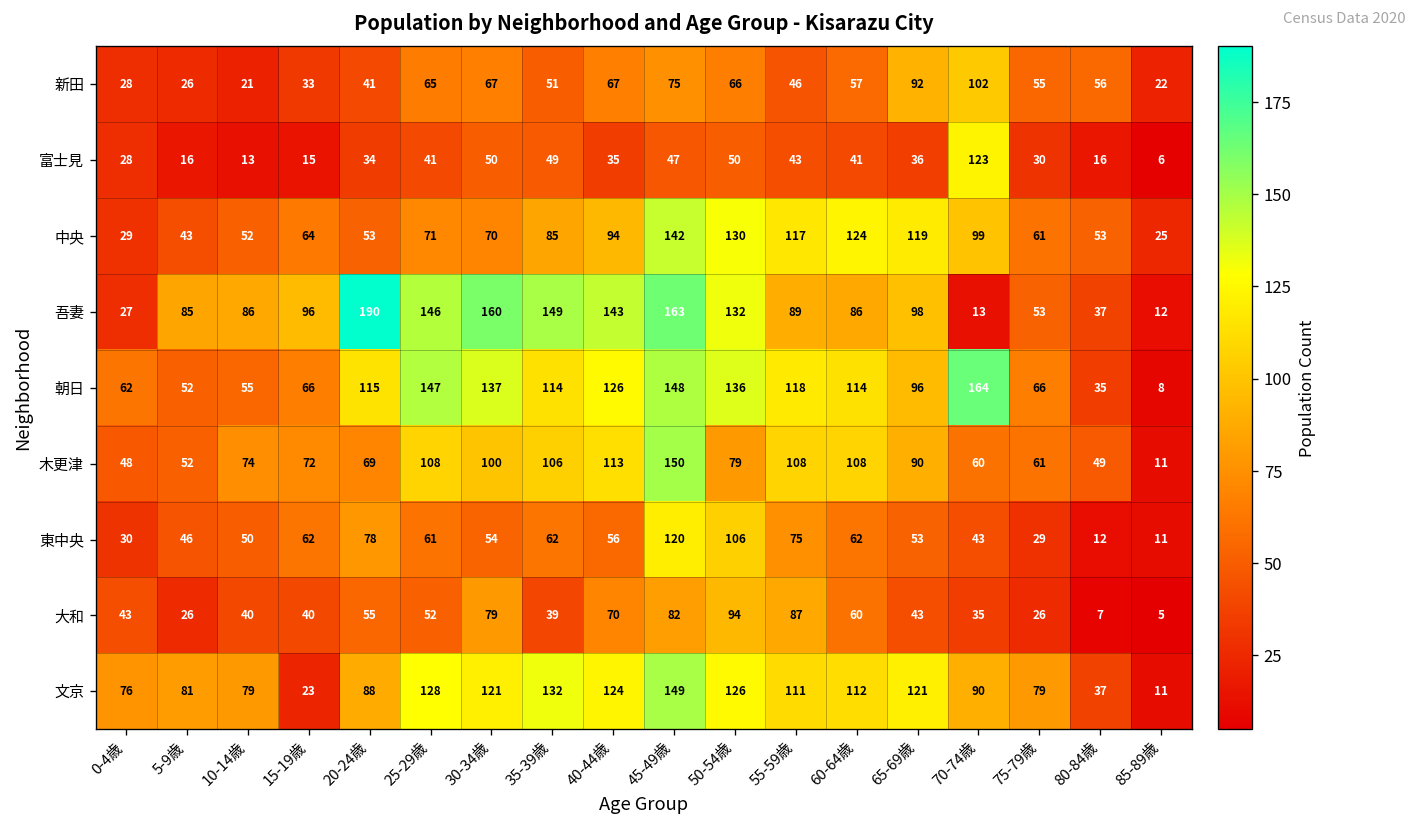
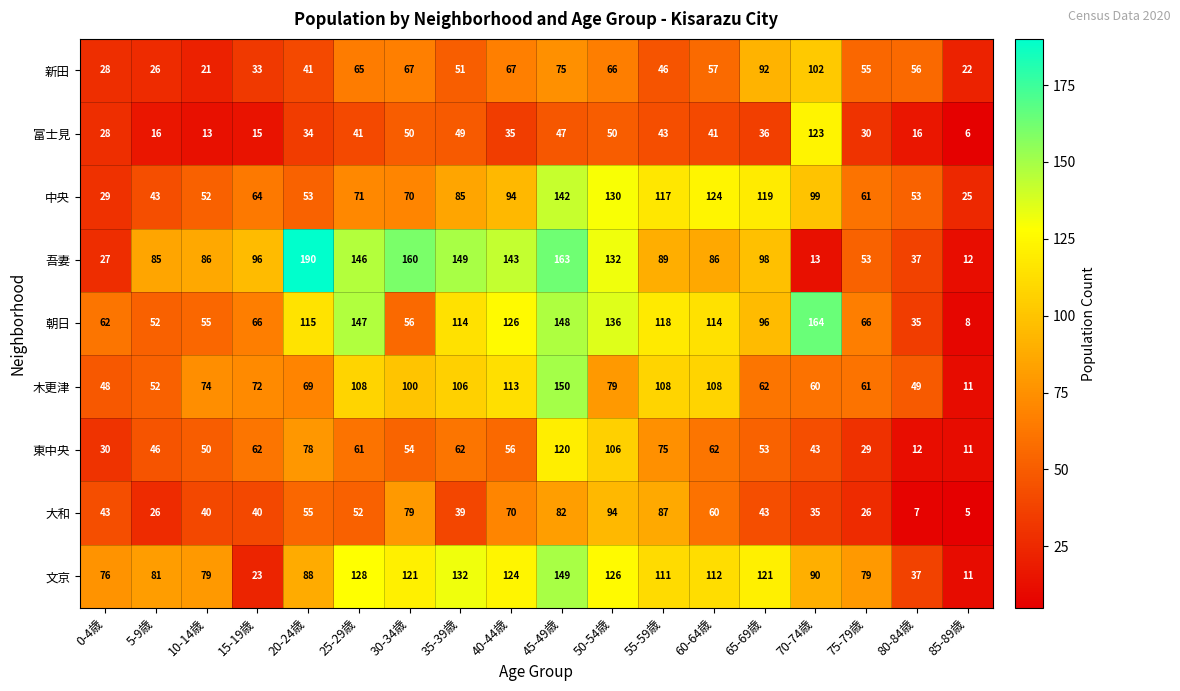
  {
    "新田": {
      "0-4歳": 28,
      "5-9歳": 26,
      "10-14歳": 21,
      "15-19歳": 33,
      "20-24歳": 41,
      "25-29歳": 65,
      "30-34歳": 67,
      "35-39歳": 51,
      "40-44歳": 67,
      "45-49歳": 75,
      "50-54歳": 66,
      "55-59歳": 46,
      "60-64歳": 57,
      "65-69歳": 92,
      "70-74歳": 102,
      "75-79歳": 55,
      "80-84歳": 56,
      "85-89歳": 22
    },
    "富士見": {
      "0-4歳": 28,
      "5-9歳": 16,
      "10-14歳": 13,
      "15-19歳": 15,
      "20-24歳": 34,
      "25-29歳": 41,
      "30-34歳": 50,
      "35-39歳": 49,
      "40-44歳": 35,
      "45-49歳": 47,
      "50-54歳": 50,
      "55-59歳": 43,
      "60-64歳": 41,
      "65-69歳": 36,
      "70-74歳": 123,
      "75-79歳": 30,
      "80-84歳": 16,
      "85-89歳": 6
    },
    "中央": {
      "0-4歳": 29,
      "5-9歳": 43,
      "10-14歳": 52,
      "15-19歳": 64,
      "20-24歳": 53,
      "25-29歳": 71,
      "30-34歳": 70,
      "35-39歳": 85,
      "40-44歳": 94,
      "45-49歳": 142,
      "50-54歳": 130,
      "55-59歳": 117,
      "60-64歳": 124,
      "65-69歳": 119,
      "70-74歳": 99,
      "75-79歳": 61,
      "80-84歳": 53,
      "85-89歳": 25
    },
    "吾妻": {
      "0-4歳": 27,
      "5-9歳": 85,
      "10-14歳": 86,
      "15-19歳": 96,
      "20-24歳": 190,
      "25-29歳": 146,
      "30-34歳": 160,
      "35-39歳": 149,
      "40-44歳": 143,
      "45-49歳": 163,
      "50-54歳": 132,
      "55-59歳": 89,
      "60-64歳": 86,
      "65-69歳": 98,
      "70-74歳": 13,
      "75-79歳": 53,
      "80-84歳": 37,
      "85-89歳": 12
    },
    "朝日": {
      "0-4歳": 62,
      "5-9歳": 52,
      "10-14歳": 55,
      "15-19歳": 66,
      "20-24歳": 115,
      "25-29歳": 147,
-     "30-34歳": 137,
+     "30-34歳": 56,
      "35-39歳": 114,
      "40-44歳": 126,
      "45-49歳": 148,
      "50-54歳": 136,
      "55-59歳": 118,
      "60-64歳": 114,
      "65-69歳": 96,
      "70-74歳": 164,
      "75-79歳": 66,
      "80-84歳": 35,
      "85-89歳": 8
    },
    "木更津": {
      "0-4歳": 48,
      "5-9歳": 52,
      "10-14歳": 74,
      "15-19歳": 72,
      "20-24歳": 69,
      "25-29歳": 108,
      "30-34歳": 100,
      "35-39歳": 106,
      "40-44歳": 113,
      "45-49歳": 150,
      "50-54歳": 79,
      "55-59歳": 108,
      "60-64歳": 108,
-     "65-69歳": 90,
+     "65-69歳": 62,
      "70-74歳": 60,
      "75-79歳": 61,
      "80-84歳": 49,
      "85-89歳": 11
    },
    "東中央": {
      "0-4歳": 30,
      "5-9歳": 46,
      "10-14歳": 50,
      "15-19歳": 62,
      "20-24歳": 78,
      "25-29歳": 61,
      "30-34歳": 54,
      "35-39歳": 62,
      "40-44歳": 56,
      "45-49歳": 120,
      "50-54歳": 106,
      "55-59歳": 75,
      "60-64歳": 62,
      "65-69歳": 53,
      "70-74歳": 43,
      "75-79歳": 29,
      "80-84歳": 12,
      "85-89歳": 11
    },
    "大和": {
      "0-4歳": 43,
      "5-9歳": 26,
      "10-14歳": 40,
      "15-19歳": 40,
      "20-24歳": 55,
      "25-29歳": 52,
      "30-34歳": 79,
      "35-39歳": 39,
      "40-44歳": 70,
      "45-49歳": 82,
      "50-54歳": 94,
      "55-59歳": 87,
      "60-64歳": 60,
      "65-69歳": 43,
      "70-74歳": 35,
      "75-79歳": 26,
      "80-84歳": 7,
      "85-89歳": 5
    },
    "文京": {
      "0-4歳": 76,
      "5-9歳": 81,
      "10-14歳": 79,
      "15-19歳": 23,
      "20-24歳": 88,
      "25-29歳": 128,
      "30-34歳": 121,
      "35-39歳": 132,
      "40-44歳": 124,
      "45-49歳": 149,
      "50-54歳": 126,
      "55-59歳": 111,
      "60-64歳": 112,
      "65-69歳": 121,
      "70-74歳": 90,
      "75-79歳": 79,
      "80-84歳": 37,
      "85-89歳": 11
    }
  }
